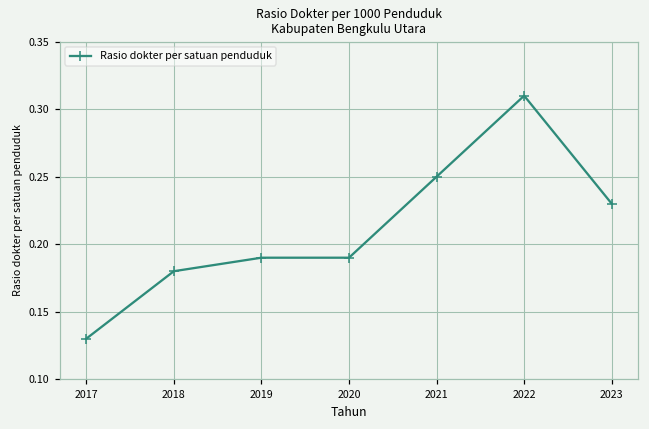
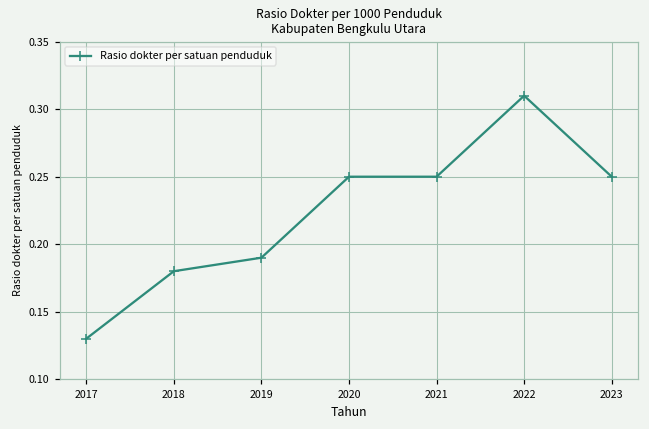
  {
    "2017": 0.13,
    "2018": 0.18,
    "2019": 0.19,
-   "2020": 0.19,
+   "2020": 0.25,
    "2021": 0.25,
    "2022": 0.31,
-   "2023": 0.23
+   "2023": 0.25
  }
